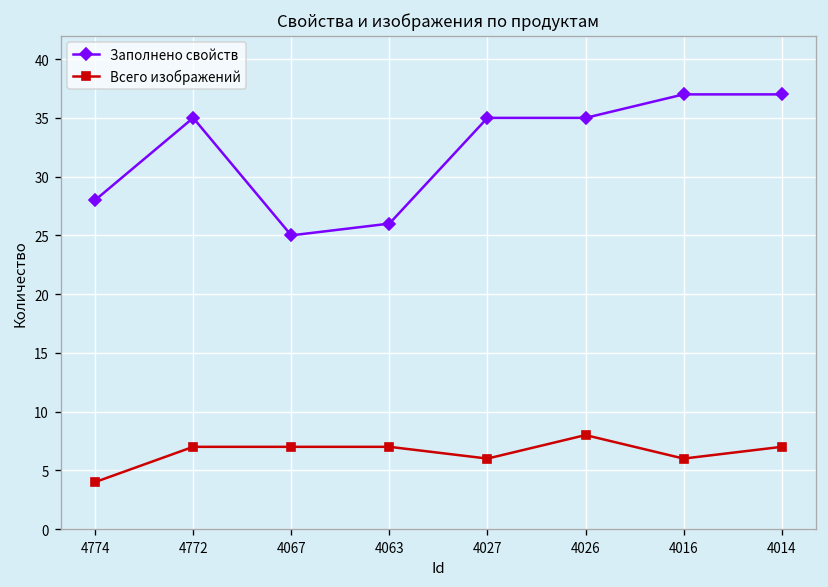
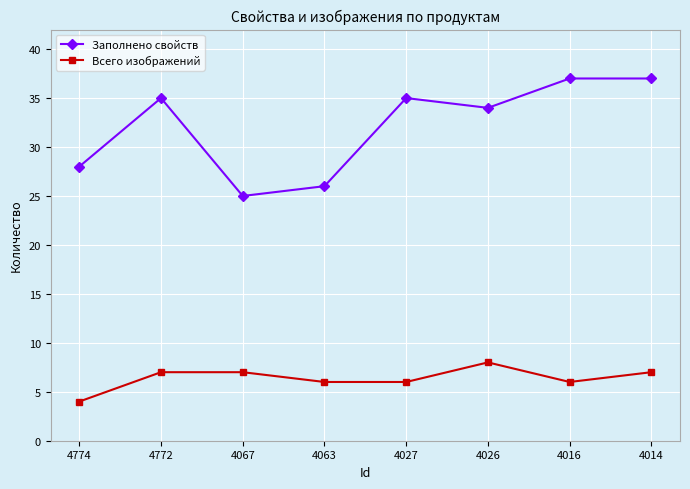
  {
    "Заполнено свойств": {
      "4774": 28,
      "4772": 35,
      "4067": 25,
      "4063": 26,
      "4027": 35,
-     "4026": 35,
+     "4026": 34,
      "4016": 37,
      "4014": 37
    },
    "Всего изображений": {
      "4774": 4,
      "4772": 7,
      "4067": 7,
-     "4063": 7,
+     "4063": 6,
      "4027": 6,
      "4026": 8,
      "4016": 6,
      "4014": 7
    }
  }
